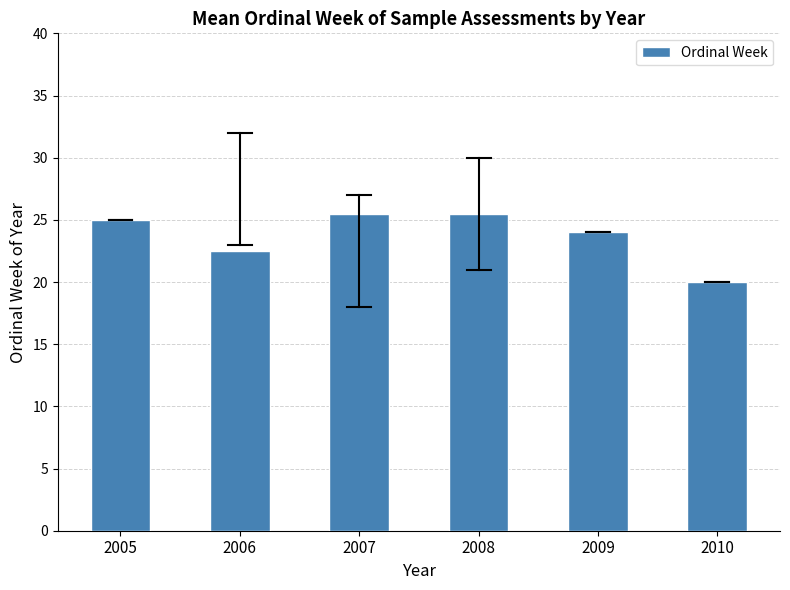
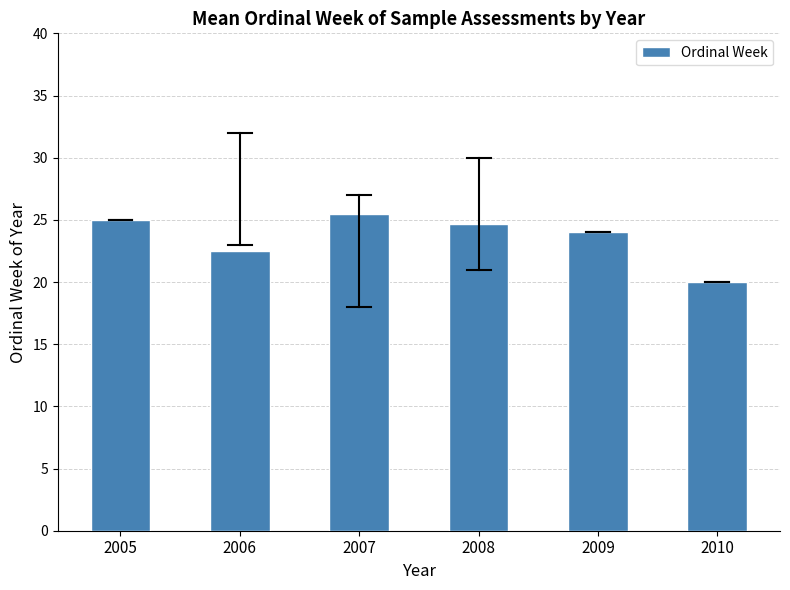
  {
    "Ordinal Week": {
      "2005": 25.0,
      "2006": 22.5,
      "2007": 25.5,
-     "2008": 25.5,
+     "2008": 24.7,
      "2009": 24.0,
      "2010": 20.0
    }
  }
